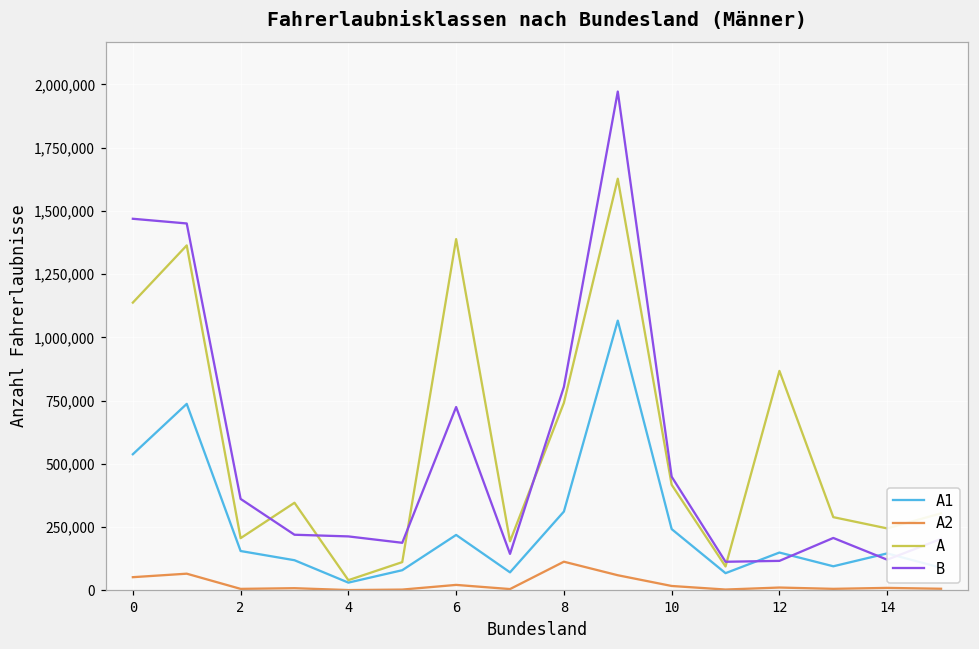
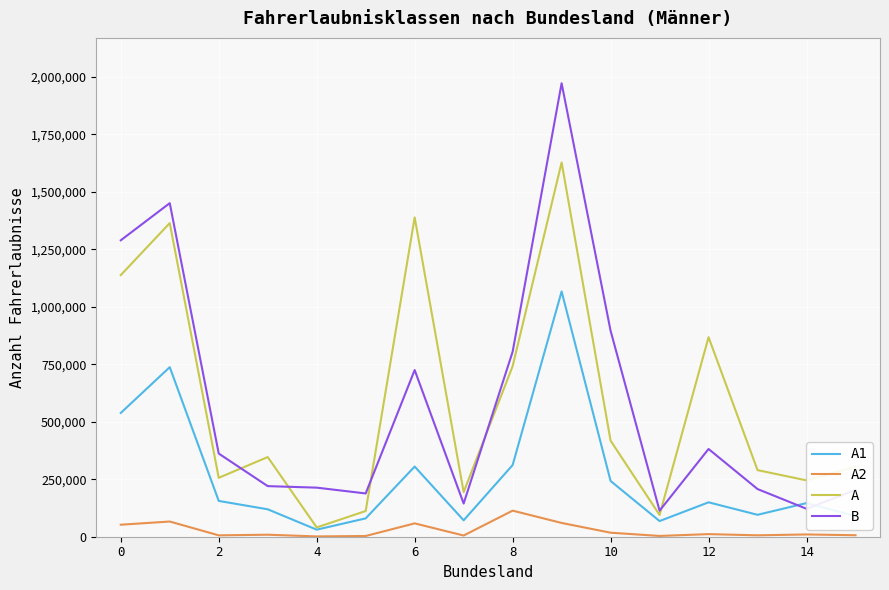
  {
    "A1": {
      "0": "540,000",
      "2": "160,000",
-     "6": "220,000",
+     "6": "310,000",
      "8": "310,000",
      "10": "240,000",
      "12": "150,000"
    },
    "A2": {
      "0": "50,000",
      "2": "10,000",
      "4": "0",
-     "6": "20,000",
+     "6": "60,000",
      "8": "110,000",
      "10": "20,000",
      "12": "10,000",
      "14": "10,000"
    },
    "A": {
      "0": "1,140,000",
-     "2": "210,000",
+     "2": "260,000",
      "6": "1,390,000",
      "8": "740,000",
      "10": "420,000",
      "12": "870,000"
    },
    "B": {
-     "0": "1,470,000",
+     "0": "1,290,000",
      "2": "360,000",
      "4": "210,000",
      "6": "720,000",
      "8": "800,000",
-     "10": "450,000",
-     "12": "120,000"
+     "10": "900,000",
+     "12": "380,000"
    }
  }
